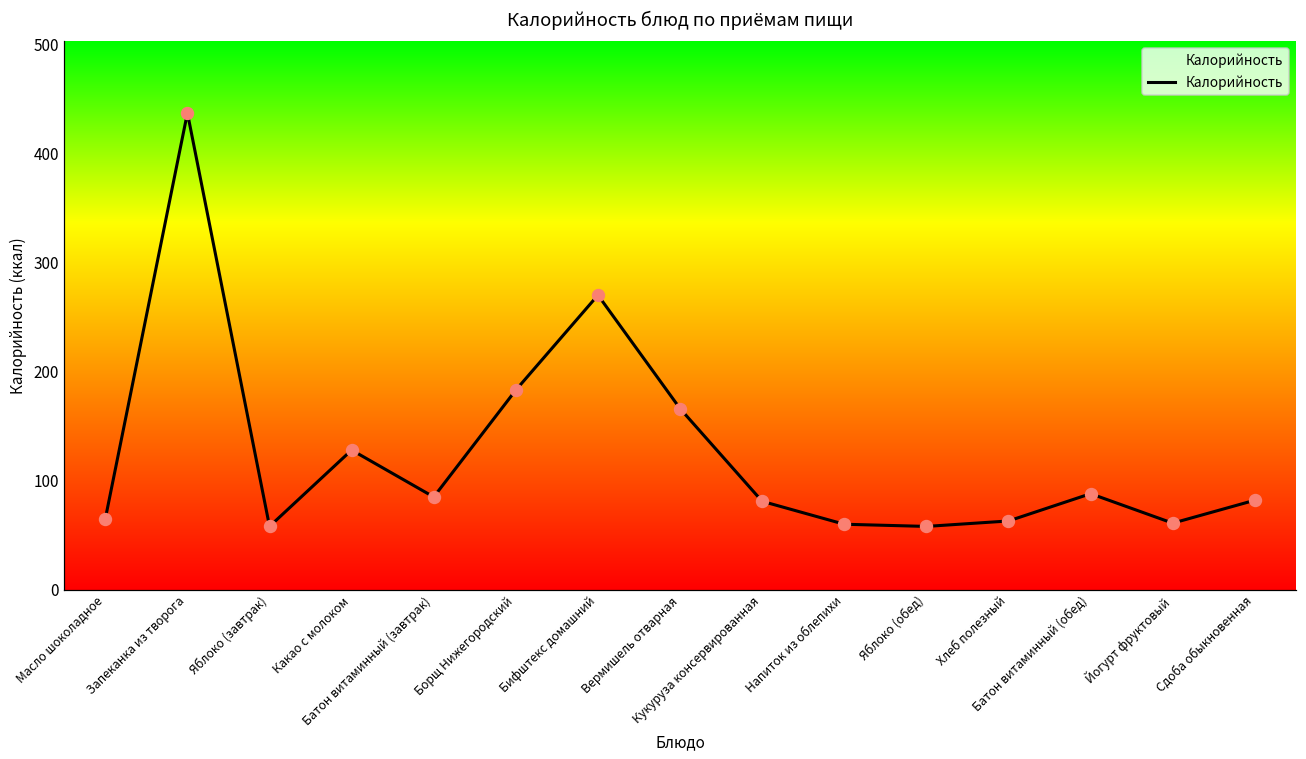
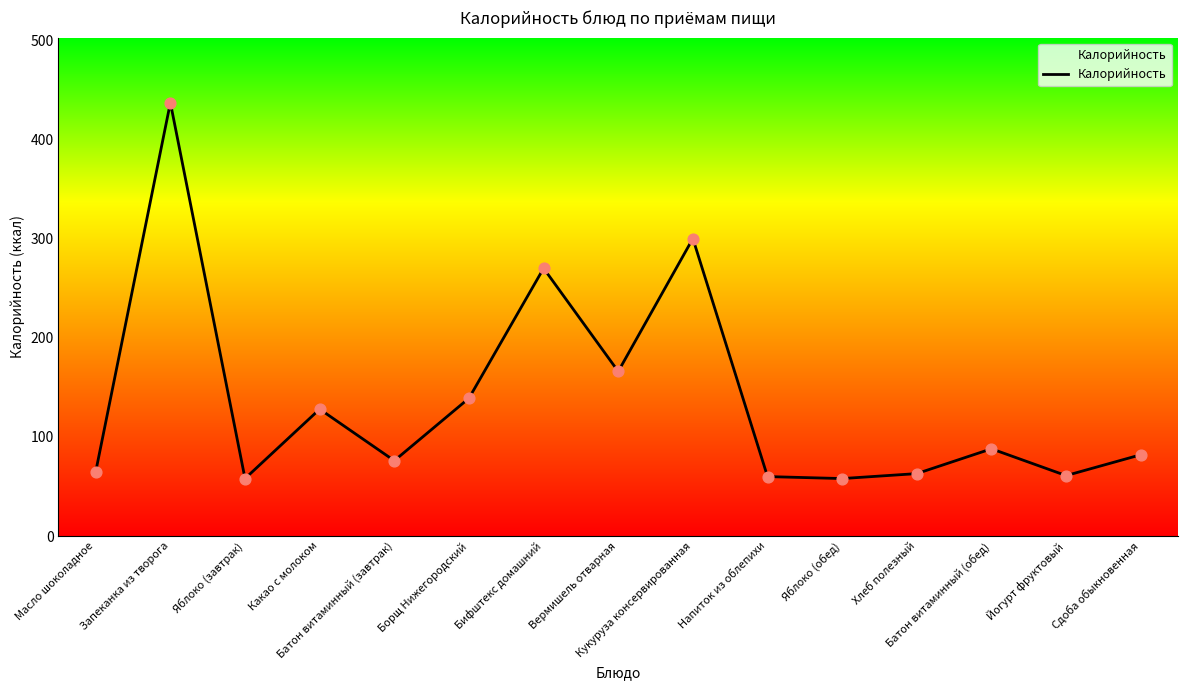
  {
    "Масло шоколадное": 70,
    "Запеканка из творога": 440,
    "Яблоко (завтрак)": 60,
    "Какао с молоком": 130,
-   "Батон витаминный (завтрак)": 90,
-   "Борщ Нижегородский": 180,
+   "Батон витаминный (завтрак)": 80,
+   "Борщ Нижегородский": 140,
    "Бифштекс домашний": 270,
    "Вермишель отварная": 170,
-   "Кукуруза консервированная": 80,
+   "Кукуруза консервированная": 300,
    "Напиток из облепихи": 60,
    "Яблоко (обед)": 60,
    "Хлеб полезный": 60,
    "Батон витаминный (обед)": 90,
    "Йогурт фруктовый": 60,
    "Сдоба обыкновенная": 80
  }
